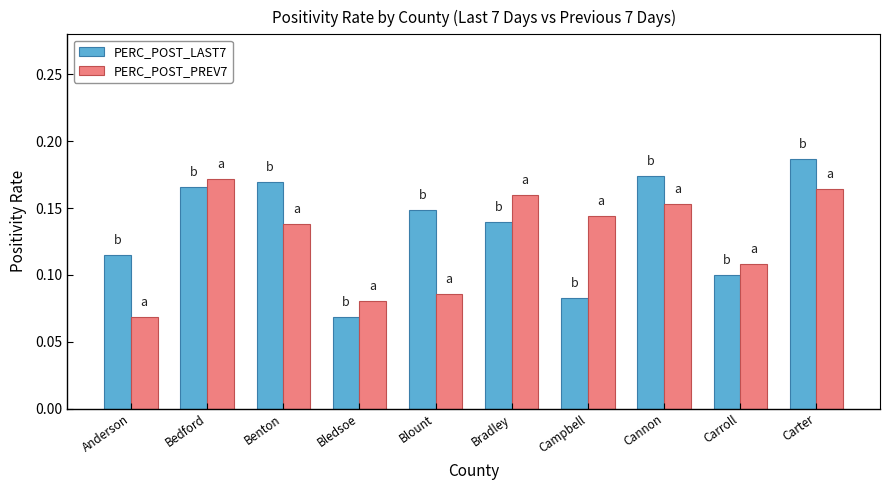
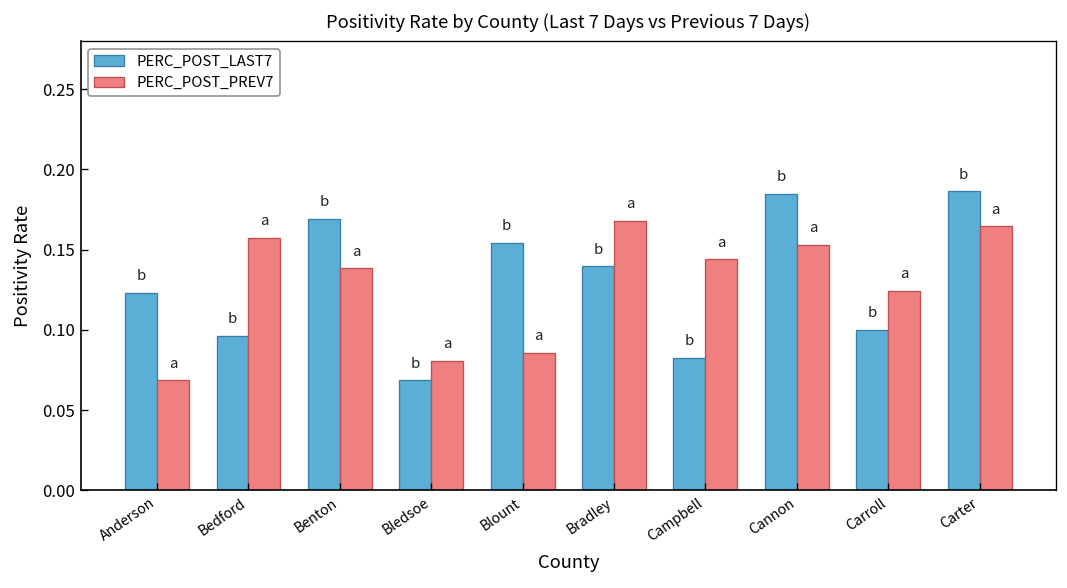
  {
    "PERC_POST_LAST7": {
-     "Anderson": 0.115,
-     "Bedford": 0.166,
+     "Anderson": 0.123,
+     "Bedford": 0.096,
      "Benton": 0.169,
      "Bledsoe": 0.069,
-     "Blount": 0.148,
+     "Blount": 0.154,
      "Bradley": 0.140,
      "Campbell": 0.083,
-     "Cannon": 0.174,
+     "Cannon": 0.185,
      "Carroll": 0.100,
      "Carter": 0.186
    },
    "PERC_POST_PREV7": {
      "Anderson": 0.068,
-     "Bedford": 0.172,
+     "Bedford": 0.158,
      "Benton": 0.138,
      "Bledsoe": 0.081,
      "Blount": 0.086,
-     "Bradley": 0.160,
+     "Bradley": 0.168,
      "Campbell": 0.144,
      "Cannon": 0.153,
-     "Carroll": 0.108,
+     "Carroll": 0.124,
      "Carter": 0.165
    }
  }
